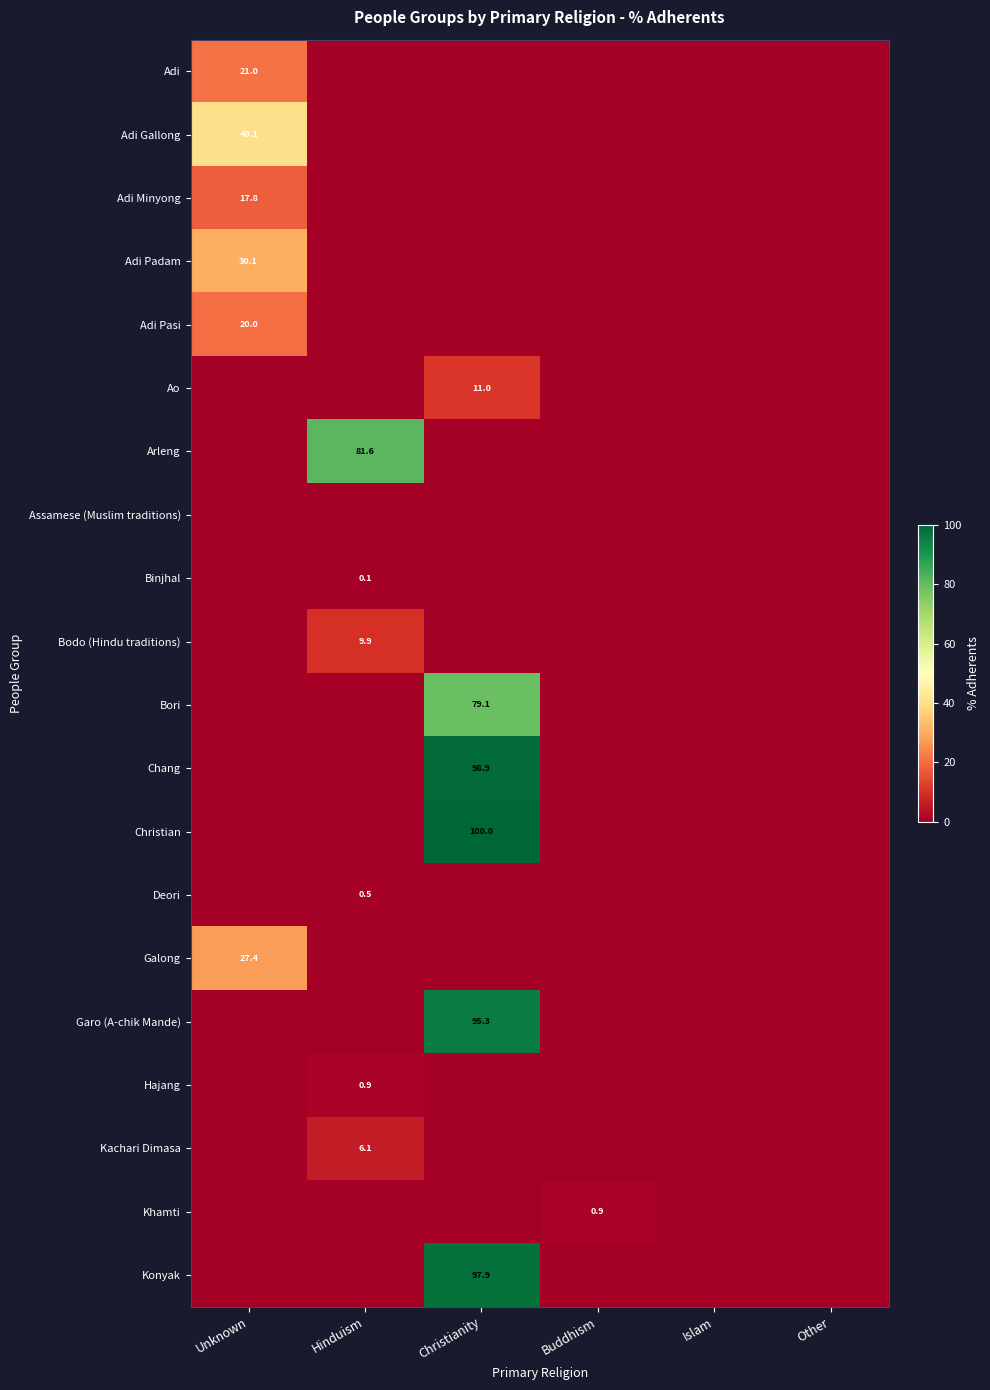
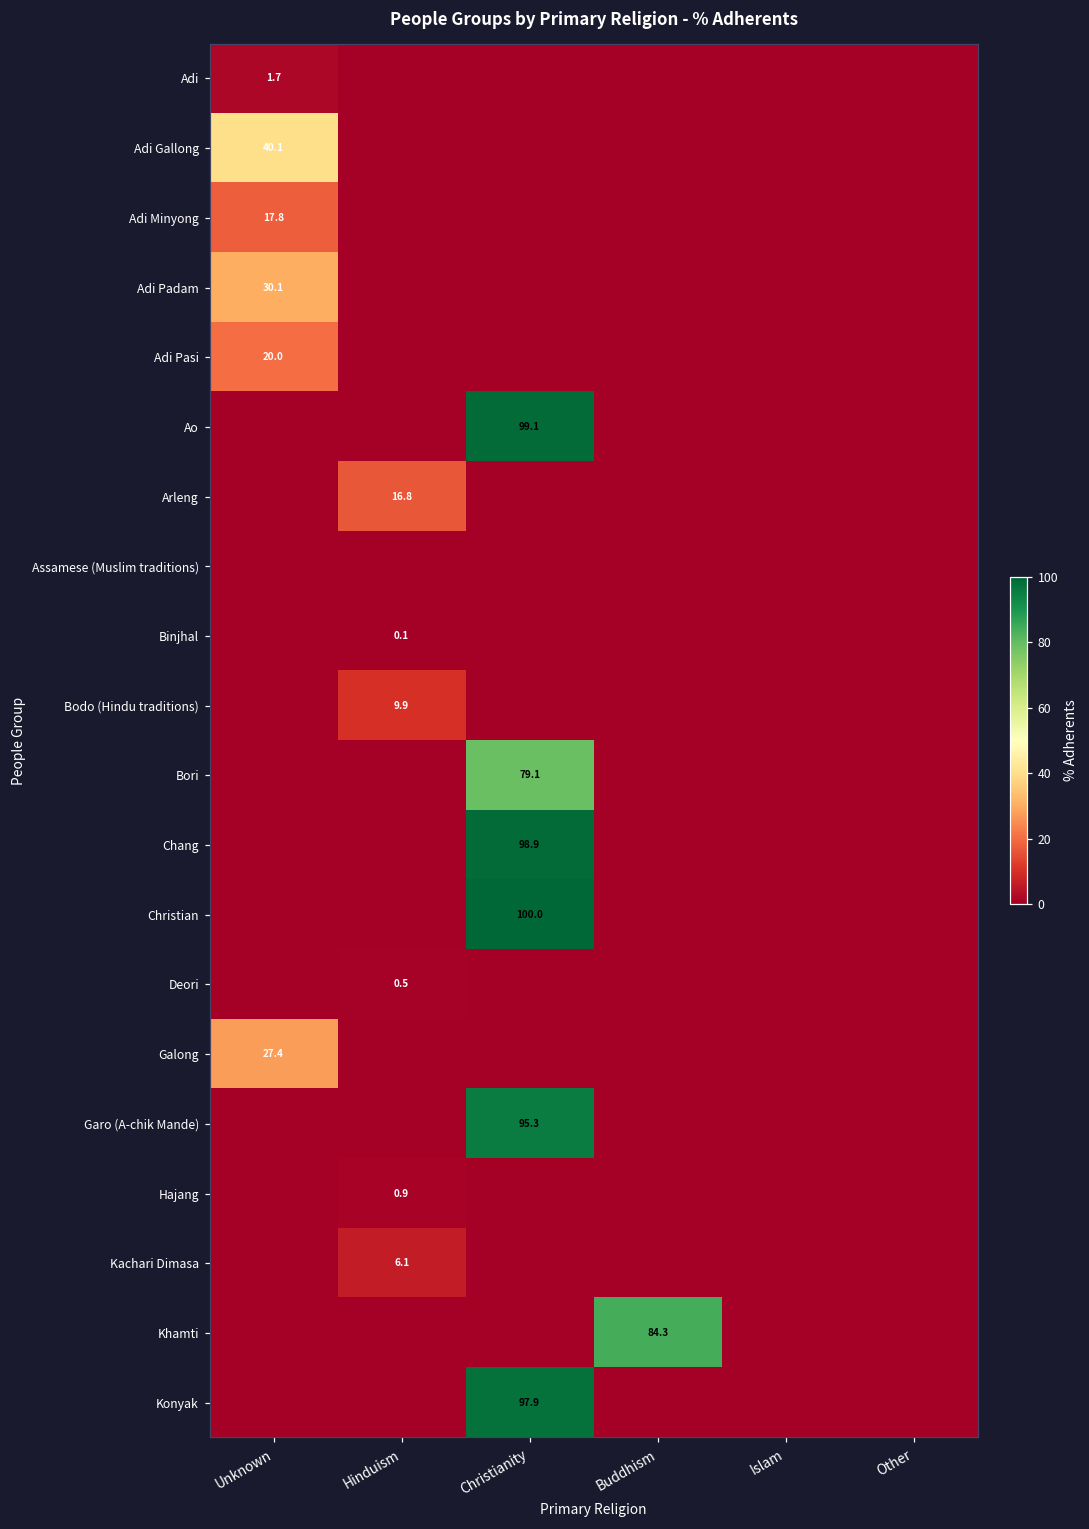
  {
    "Adi": {
-     "Unknown": 21.0
+     "Unknown": 1.7
    },
    "Adi Gallong": {
      "Unknown": 40.1
    },
    "Adi Minyong": {
      "Unknown": 17.8
    },
    "Adi Padam": {
      "Unknown": 30.1
    },
    "Adi Pasi": {
      "Unknown": 20.0
    },
    "Ao": {
-     "Christianity": 11.0
+     "Christianity": 99.1
    },
    "Arleng": {
-     "Hinduism": 81.6
+     "Hinduism": 16.8
    },
    "Binjhal": {
      "Hinduism": 0.1
    },
    "Bodo (Hindu traditions)": {
      "Hinduism": 9.9
    },
    "Bori": {
      "Christianity": 79.1
    },
    "Chang": {
      "Christianity": 98.9
    },
    "Christian": {
      "Christianity": 100.0
    },
    "Deori": {
      "Hinduism": 0.5
    },
    "Galong": {
      "Unknown": 27.4
    },
    "Garo (A-chik Mande)": {
      "Christianity": 95.3
    },
    "Hajang": {
      "Hinduism": 0.9
    },
    "Kachari Dimasa": {
      "Hinduism": 6.1
    },
    "Khamti": {
-     "Buddhism": 0.9
+     "Buddhism": 84.3
    },
    "Konyak": {
      "Christianity": 97.9
    }
  }
